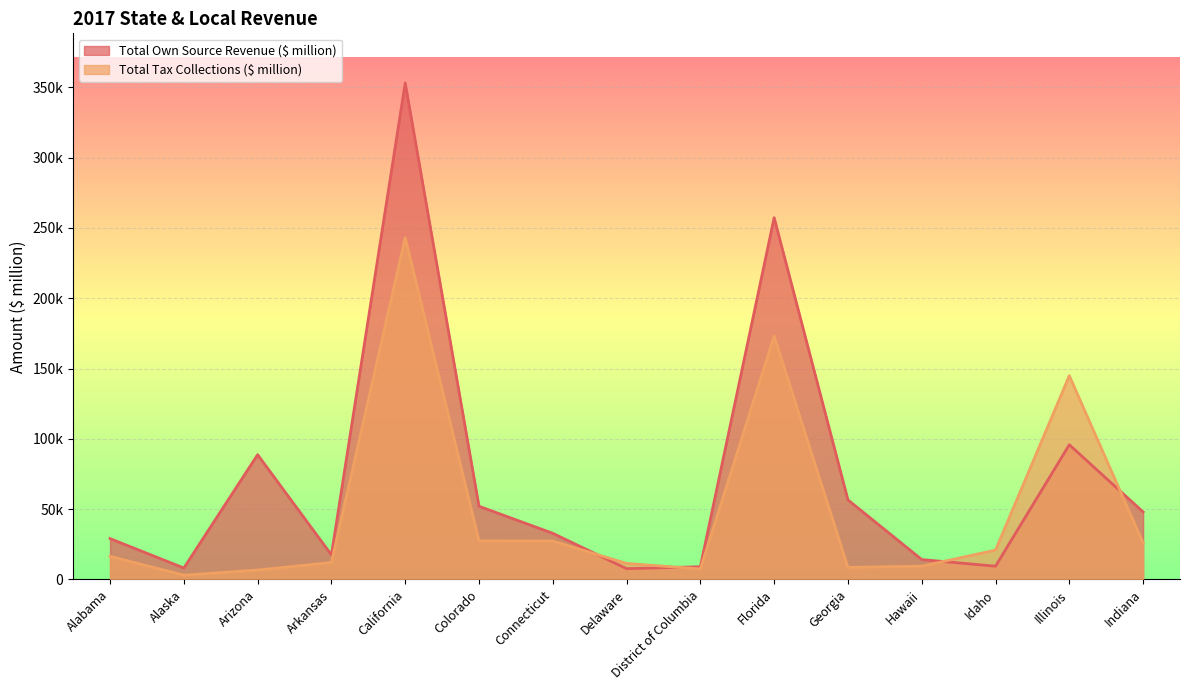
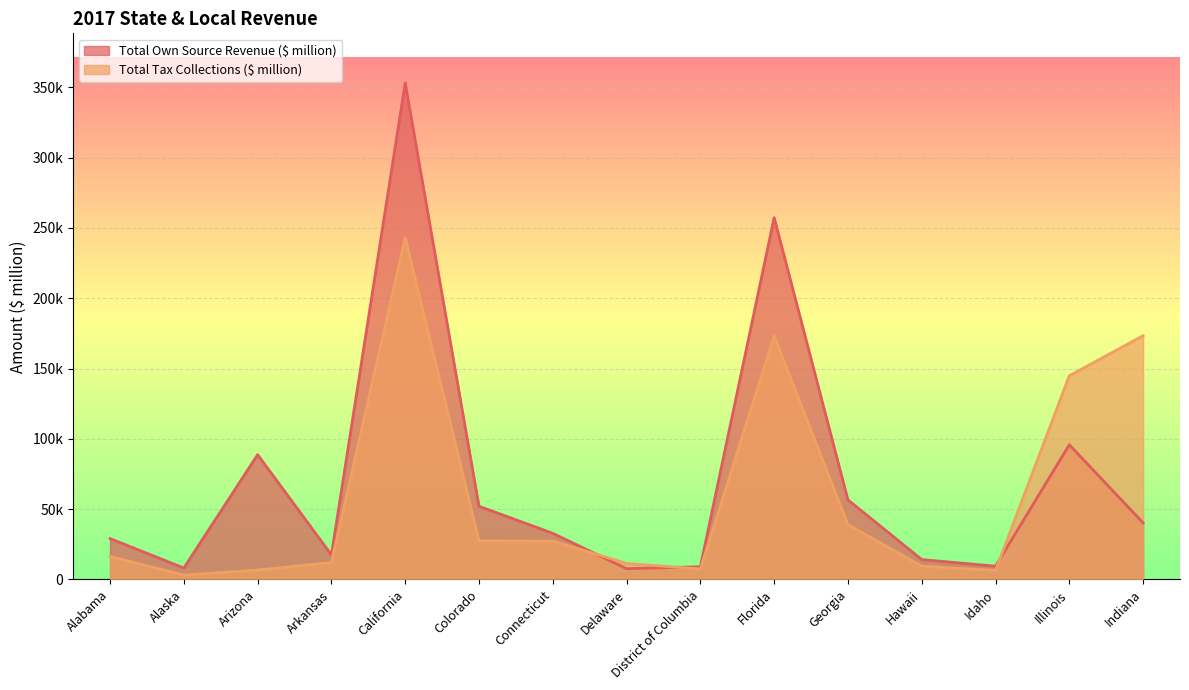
  {
    "Total Own Source Revenue ($ million)": {
      "Alabama": 29000,
      "Alaska": 8000,
      "Arizona": 89000,
      "Arkansas": 17000,
      "California": 353000,
      "Colorado": 52000,
      "Connecticut": 33000,
      "Delaware": 8000,
      "Florida": 257000,
      "Georgia": 57000,
      "Hawaii": 14000,
      "Idaho": 9000,
      "Illinois": 96000,
-     "Indiana": 48000
+     "Indiana": 40000
    },
    "Total Tax Collections ($ million)": {
      "Alabama": 16000,
      "Alaska": 3000,
      "Arizona": 7000,
      "Arkansas": 12000,
      "California": 243000,
      "Colorado": 27000,
      "Connecticut": 27000,
      "Delaware": 11000,
      "Florida": 173000,
-     "Georgia": 9000,
+     "Georgia": 39000,
      "Hawaii": 9000,
-     "Idaho": 21000,
+     "Idaho": 6000,
      "Illinois": 145000,
-     "Indiana": 26000
+     "Indiana": 173000
    }
  }
